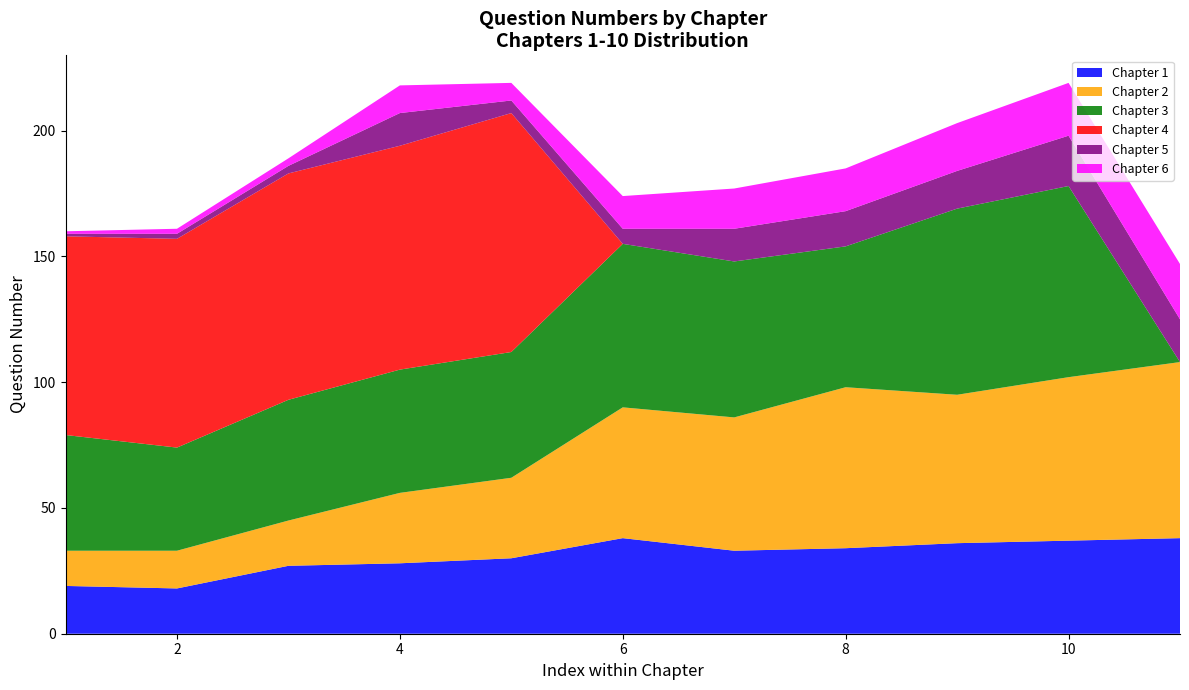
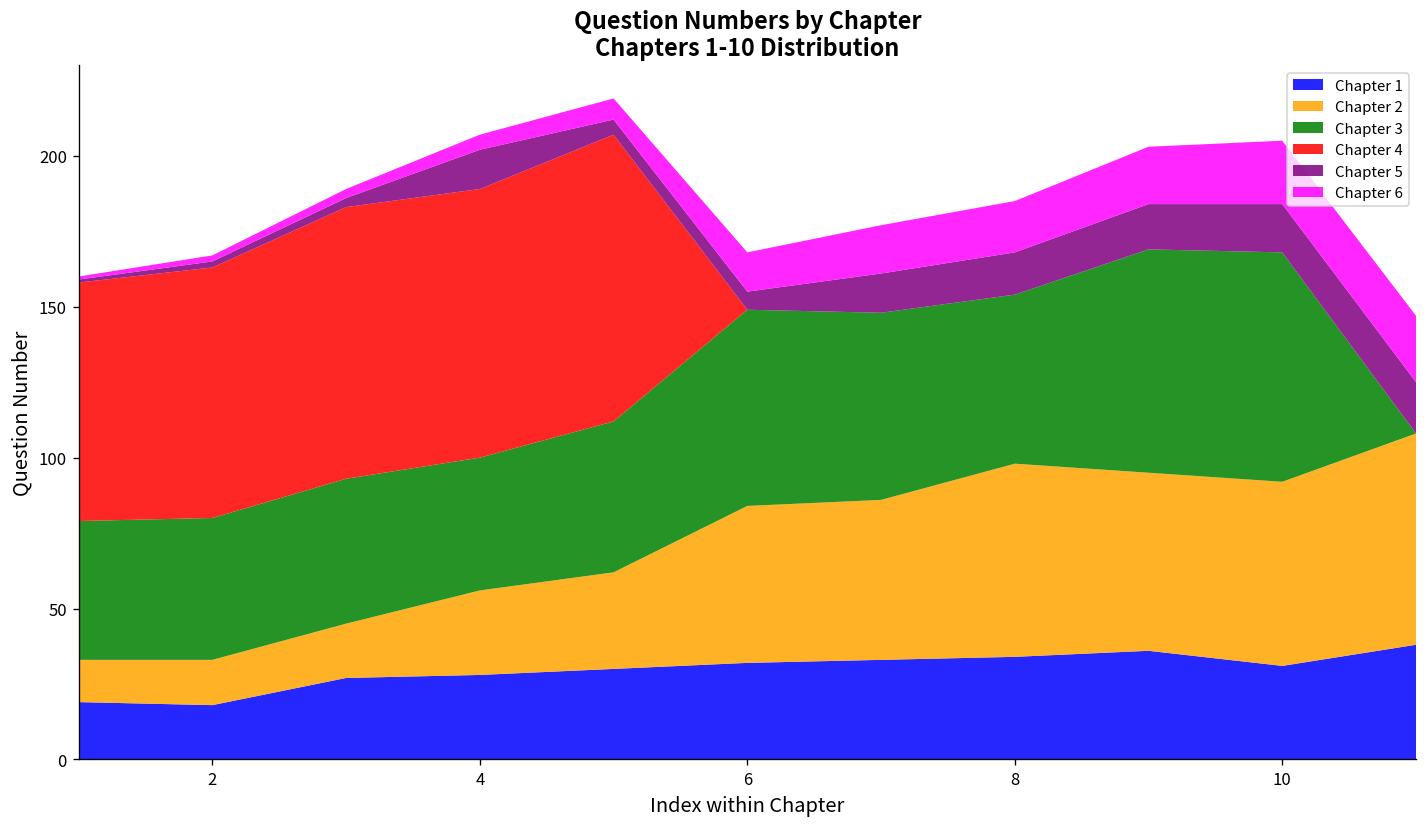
  {
    "Chapter 1": {
      "2": 18,
      "4": 28,
-     "6": 38,
+     "6": 32,
      "8": 34,
-     "10": 37
+     "10": 31
    },
    "Chapter 2": {
      "2": 15,
      "4": 28,
      "6": 52,
      "8": 64,
-     "10": 65
+     "10": 61
    },
    "Chapter 3": {
-     "2": 41,
-     "4": 49
+     "2": 47,
+     "4": 44
    },
    "Chapter 4": {
      "2": 83,
      "4": 89
    },
    "Chapter 5": {
      "2": 2,
      "4": 13,
      "6": 6,
      "8": 14,
-     "10": 20
+     "10": 16
    },
    "Chapter 6": {
      "2": 2,
-     "4": 11,
+     "4": 5,
      "6": 13,
      "8": 17,
      "10": 21
    }
  }
